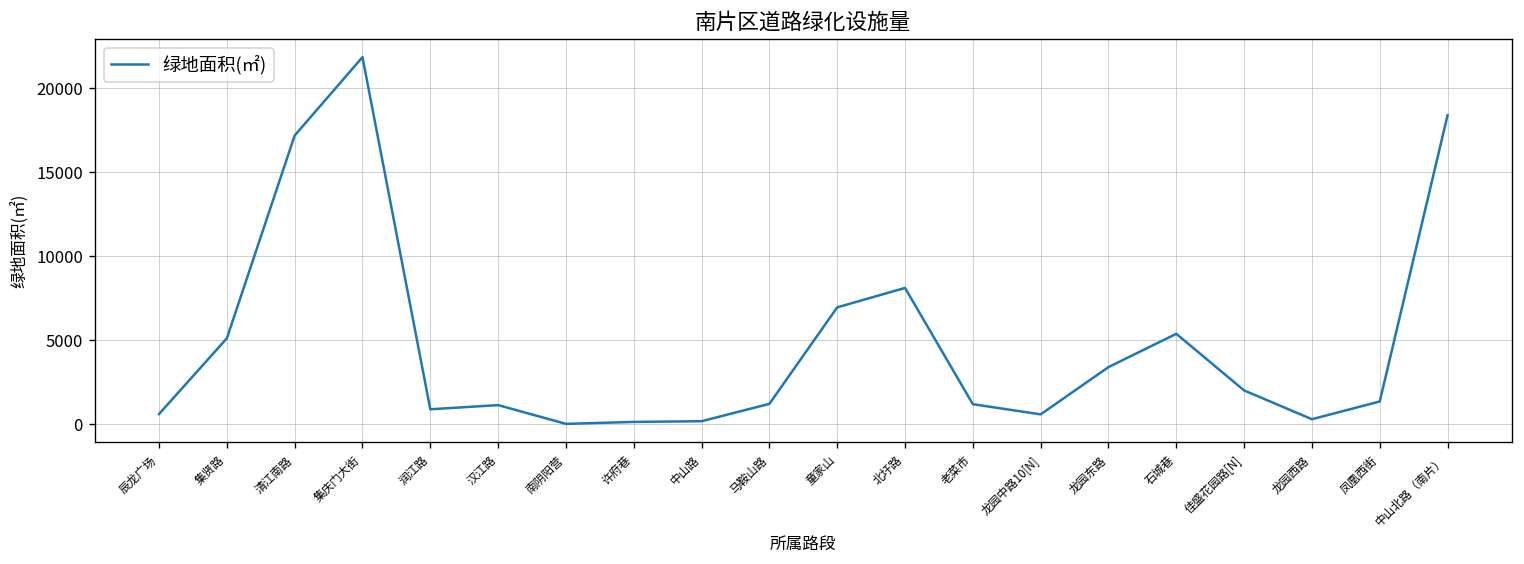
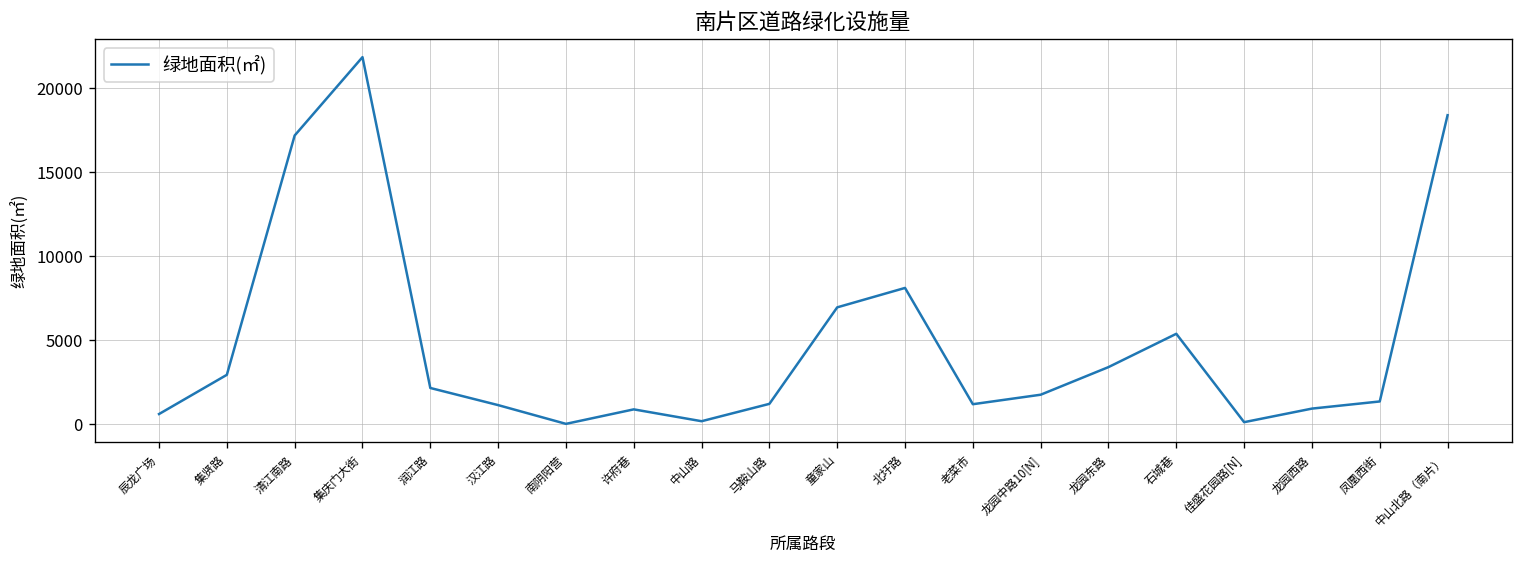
  {
    "辰龙广场": 600,
-   "集贤路": 5100,
+   "集贤路": 2900,
    "清江南路": 17200,
    "集庆门大街": 21800,
-   "润江路": 900,
+   "润江路": 2200,
    "汉江路": 1100,
    "南阴阳营": 0,
-   "许府巷": 100,
+   "许府巷": 900,
    "中山路": 200,
    "马鞍山路": 1200,
    "童家山": 7000,
    "北圩路": 8100,
    "老菜市": 1200,
-   "龙园中路10[N]": 600,
+   "龙园中路10[N]": 1800,
    "龙园东路": 3400,
    "石城巷": 5400,
-   "佳盛花园路[N]": 2000,
-   "龙园西路": 300,
+   "佳盛花园路[N]": 100,
+   "龙园西路": 900,
    "凤凰西街": 1400,
    "中山北路（南片）": 18400
  }
